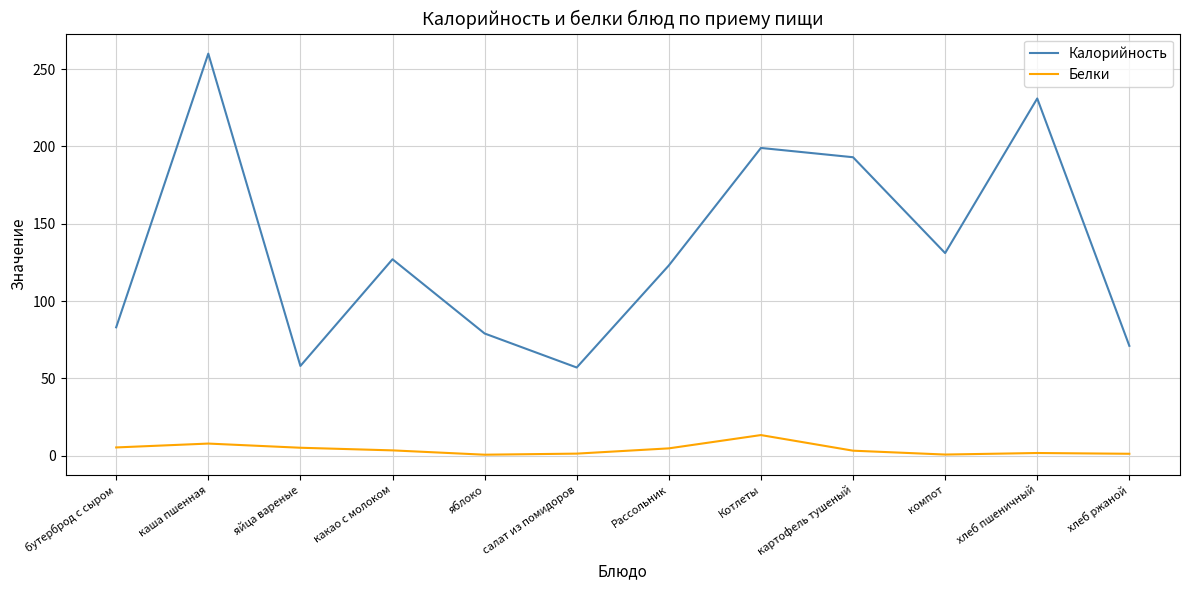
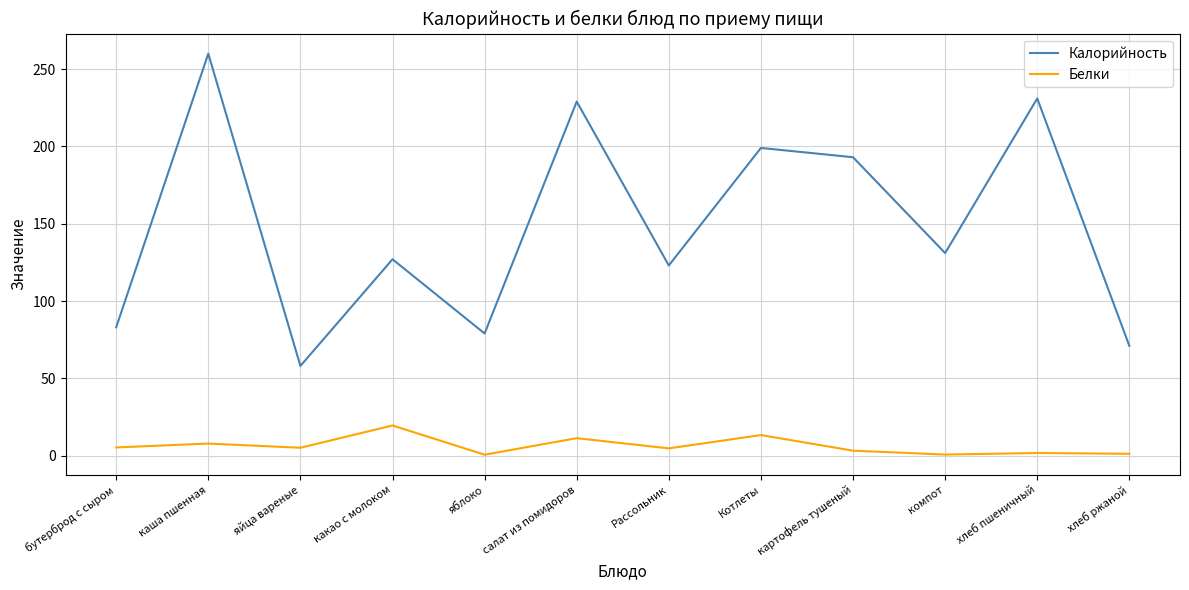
  {
    "Калорийность": {
      "бутерброд с сыром": 83,
      "каша пшенная": 260,
      "яйца вареные": 58,
      "какао с молоком": 127,
      "яблоко": 79,
-     "салат из помидоров": 57,
+     "салат из помидоров": 229,
      "Рассольник": 123,
      "Котлеты": 199,
      "картофель тушеный": 193,
      "компот": 131,
      "хлеб пшеничный": 231,
      "хлеб ржаной": 71
    },
    "Белки": {
      "бутерброд с сыром": 5,
      "каша пшенная": 8,
      "яйца вареные": 5,
-     "какао с молоком": 3,
+     "какао с молоком": 20,
      "яблоко": 1,
-     "салат из помидоров": 1,
+     "салат из помидоров": 11,
      "Рассольник": 5,
      "Котлеты": 13,
      "картофель тушеный": 3,
      "компот": 1,
      "хлеб пшеничный": 2,
      "хлеб ржаной": 1
    }
  }
